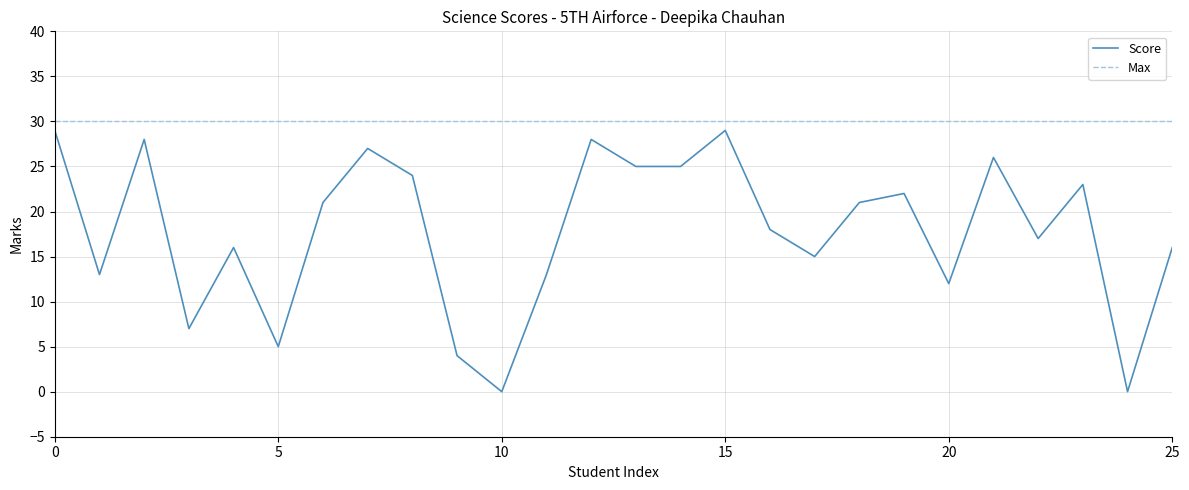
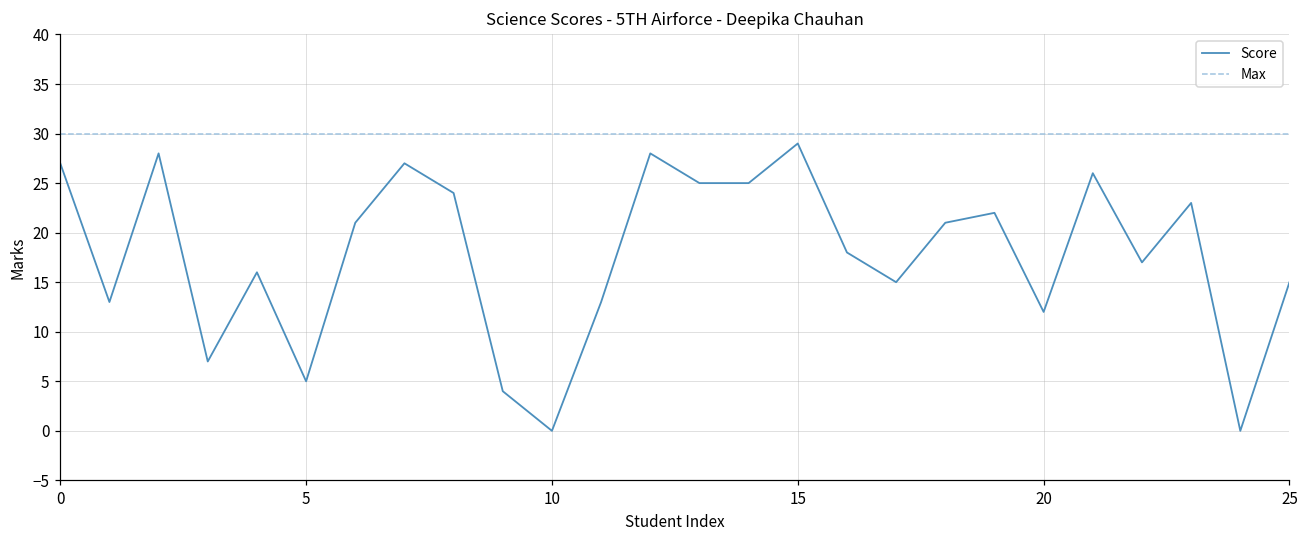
  {
    "Score": {
-     "0": 29,
+     "0": 27,
      "5": 5,
      "10": 0,
      "15": 29,
      "20": 12,
-     "25": 16
+     "25": 15
    },
    "Max": {
      "0": 30,
      "5": 30,
      "10": 30,
      "15": 30,
      "20": 30,
      "25": 30
    }
  }
